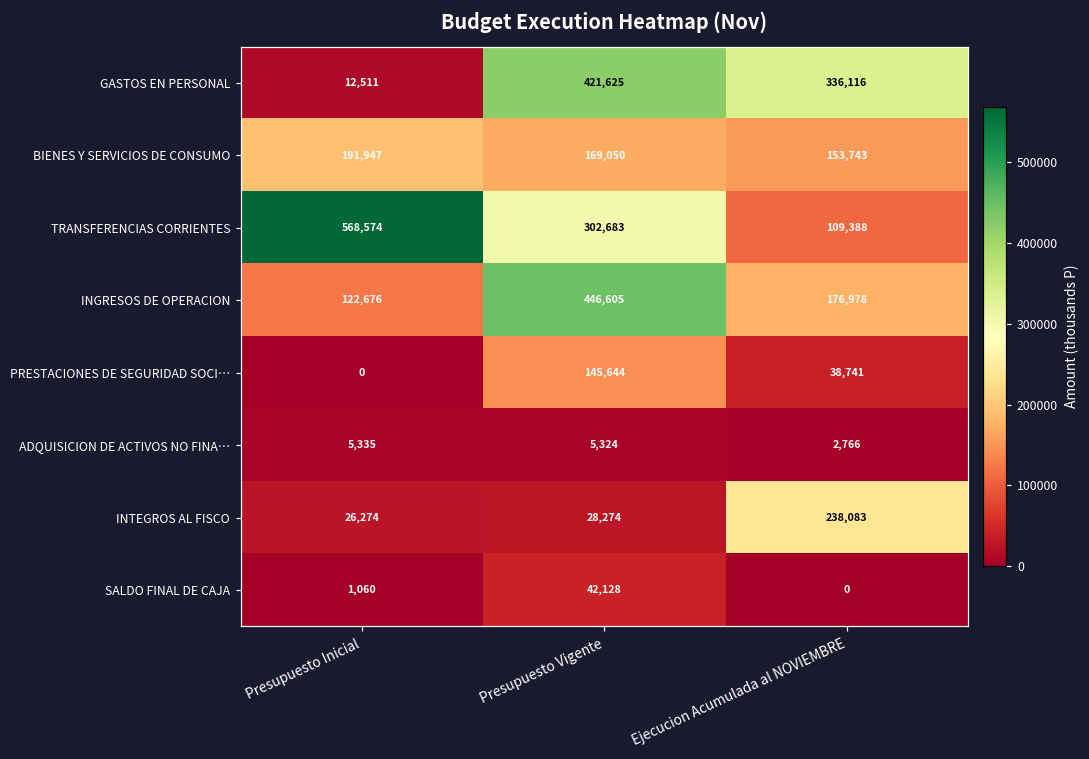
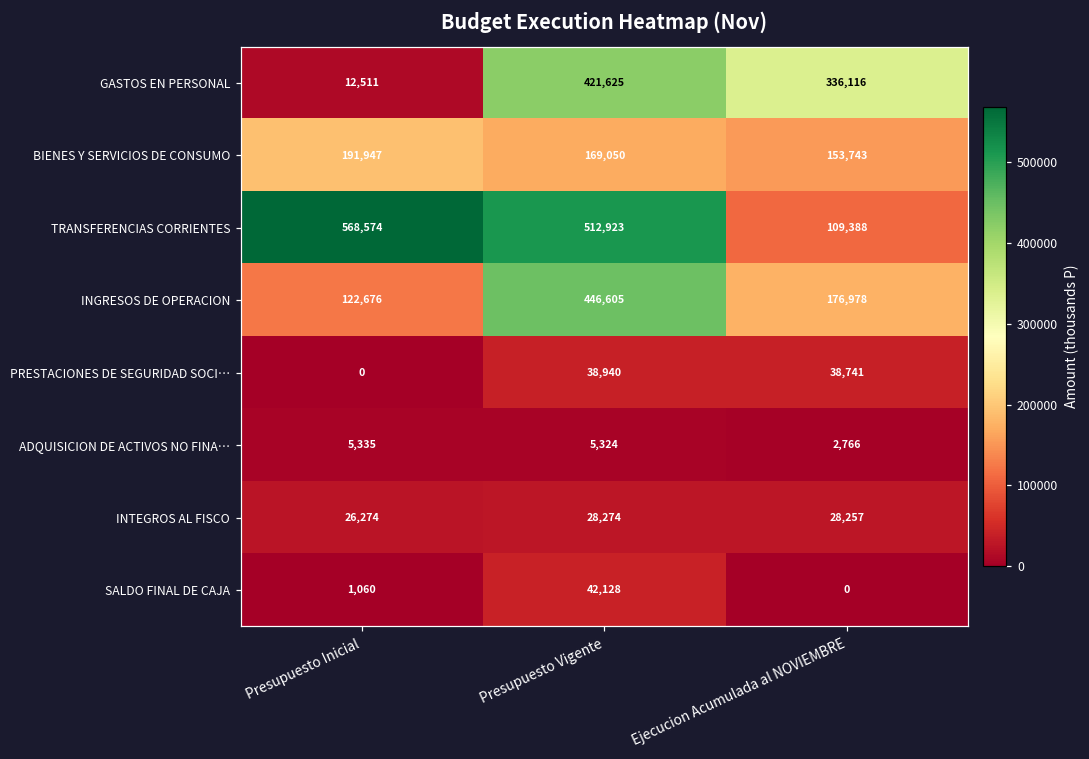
  {
    "GASTOS EN PERSONAL": {
      "Presupuesto Inicial": "12,511",
      "Presupuesto Vigente": "421,625",
      "Ejecucion Acumulada al NOVIEMBRE": "336,116"
    },
    "BIENES Y SERVICIOS DE CONSUMO": {
      "Presupuesto Inicial": "191,947",
      "Presupuesto Vigente": "169,050",
      "Ejecucion Acumulada al NOVIEMBRE": "153,743"
    },
    "TRANSFERENCIAS CORRIENTES": {
      "Presupuesto Inicial": "568,574",
-     "Presupuesto Vigente": "302,683",
+     "Presupuesto Vigente": "512,923",
      "Ejecucion Acumulada al NOVIEMBRE": "109,388"
    },
    "INGRESOS DE OPERACION": {
      "Presupuesto Inicial": "122,676",
      "Presupuesto Vigente": "446,605",
      "Ejecucion Acumulada al NOVIEMBRE": "176,978"
    },
    "PRESTACIONES DE SEGURIDAD SOCI…": {
      "Presupuesto Inicial": "0",
-     "Presupuesto Vigente": "145,644",
+     "Presupuesto Vigente": "38,940",
      "Ejecucion Acumulada al NOVIEMBRE": "38,741"
    },
    "ADQUISICION DE ACTIVOS NO FINA…": {
      "Presupuesto Inicial": "5,335",
      "Presupuesto Vigente": "5,324",
      "Ejecucion Acumulada al NOVIEMBRE": "2,766"
    },
    "INTEGROS AL FISCO": {
      "Presupuesto Inicial": "26,274",
      "Presupuesto Vigente": "28,274",
-     "Ejecucion Acumulada al NOVIEMBRE": "238,083"
+     "Ejecucion Acumulada al NOVIEMBRE": "28,257"
    },
    "SALDO FINAL DE CAJA": {
      "Presupuesto Inicial": "1,060",
      "Presupuesto Vigente": "42,128",
      "Ejecucion Acumulada al NOVIEMBRE": "0"
    }
  }
